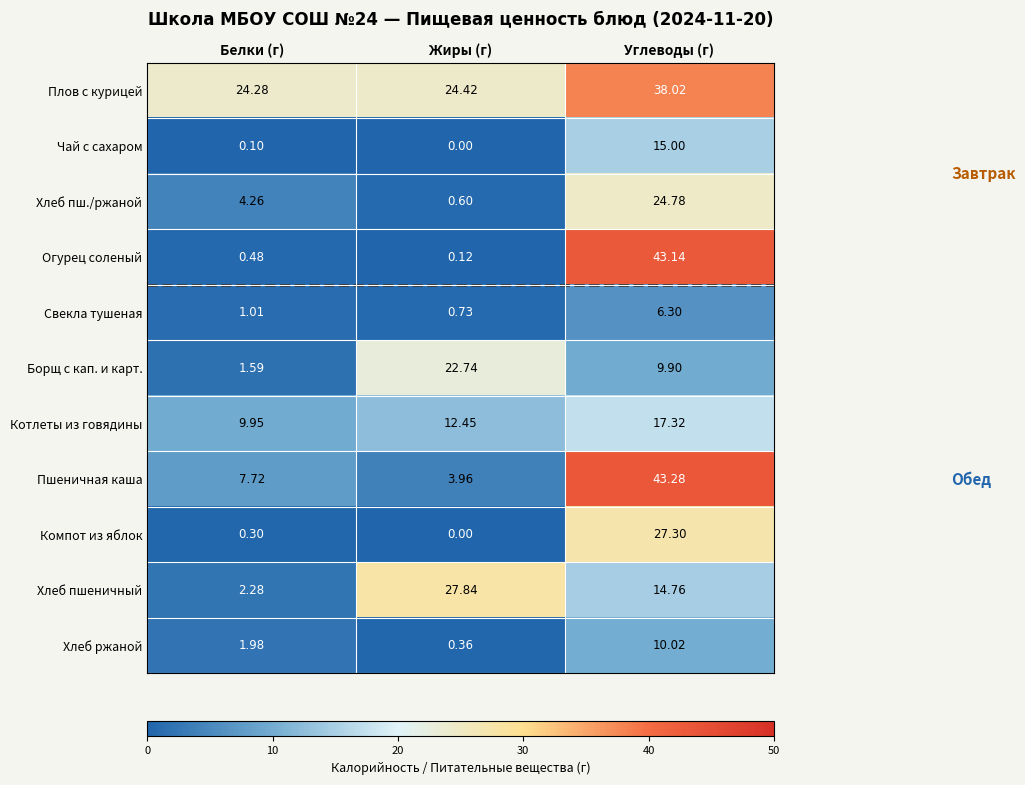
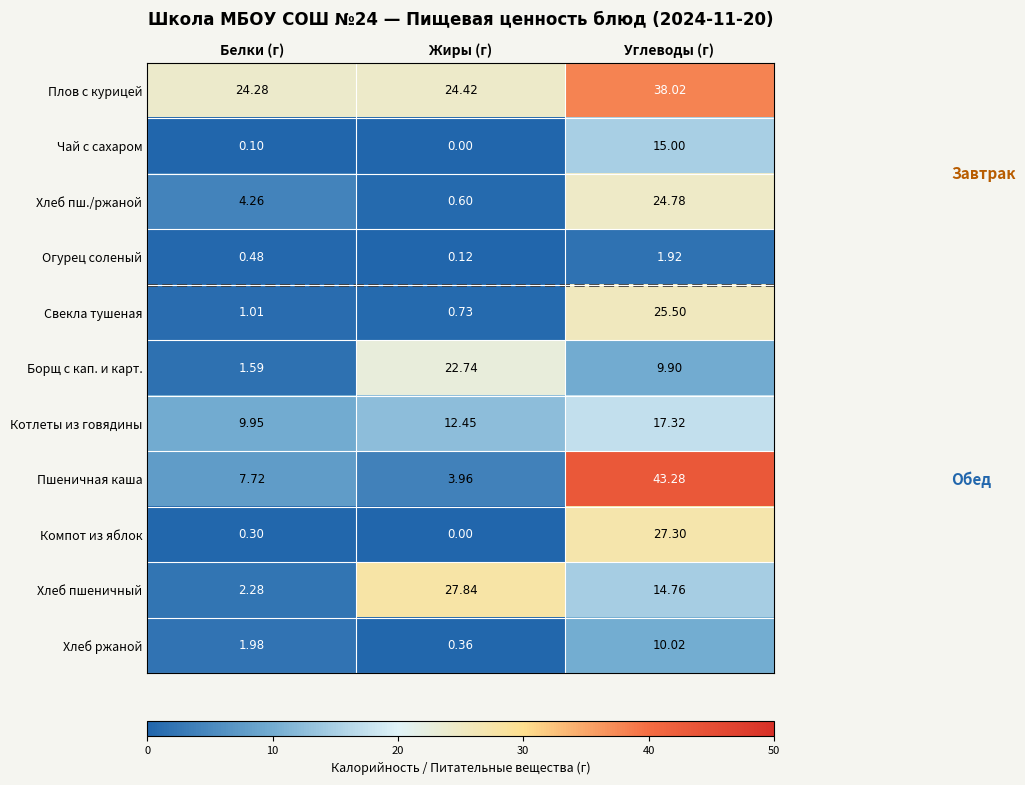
  {
    "Плов с курицей": {
      "Белки (г)": 24.28,
      "Жиры (г)": 24.42,
      "Углеводы (г)": 38.02
    },
    "Чай с сахаром": {
      "Белки (г)": 0.10,
      "Жиры (г)": 0.00,
      "Углеводы (г)": 15.00
    },
    "Хлеб пш./ржаной": {
      "Белки (г)": 4.26,
      "Жиры (г)": 0.60,
      "Углеводы (г)": 24.78
    },
    "Огурец соленый": {
      "Белки (г)": 0.48,
      "Жиры (г)": 0.12,
-     "Углеводы (г)": 43.14
+     "Углеводы (г)": 1.92
    },
    "Свекла тушеная": {
      "Белки (г)": 1.01,
      "Жиры (г)": 0.73,
-     "Углеводы (г)": 6.30
+     "Углеводы (г)": 25.50
    },
    "Борщ с кап. и карт.": {
      "Белки (г)": 1.59,
      "Жиры (г)": 22.74,
      "Углеводы (г)": 9.90
    },
    "Котлеты из говядины": {
      "Белки (г)": 9.95,
      "Жиры (г)": 12.45,
      "Углеводы (г)": 17.32
    },
    "Пшеничная каша": {
      "Белки (г)": 7.72,
      "Жиры (г)": 3.96,
      "Углеводы (г)": 43.28
    },
    "Компот из яблок": {
      "Белки (г)": 0.30,
      "Жиры (г)": 0.00,
      "Углеводы (г)": 27.30
    },
    "Хлеб пшеничный": {
      "Белки (г)": 2.28,
      "Жиры (г)": 27.84,
      "Углеводы (г)": 14.76
    },
    "Хлеб ржаной": {
      "Белки (г)": 1.98,
      "Жиры (г)": 0.36,
      "Углеводы (г)": 10.02
    }
  }
